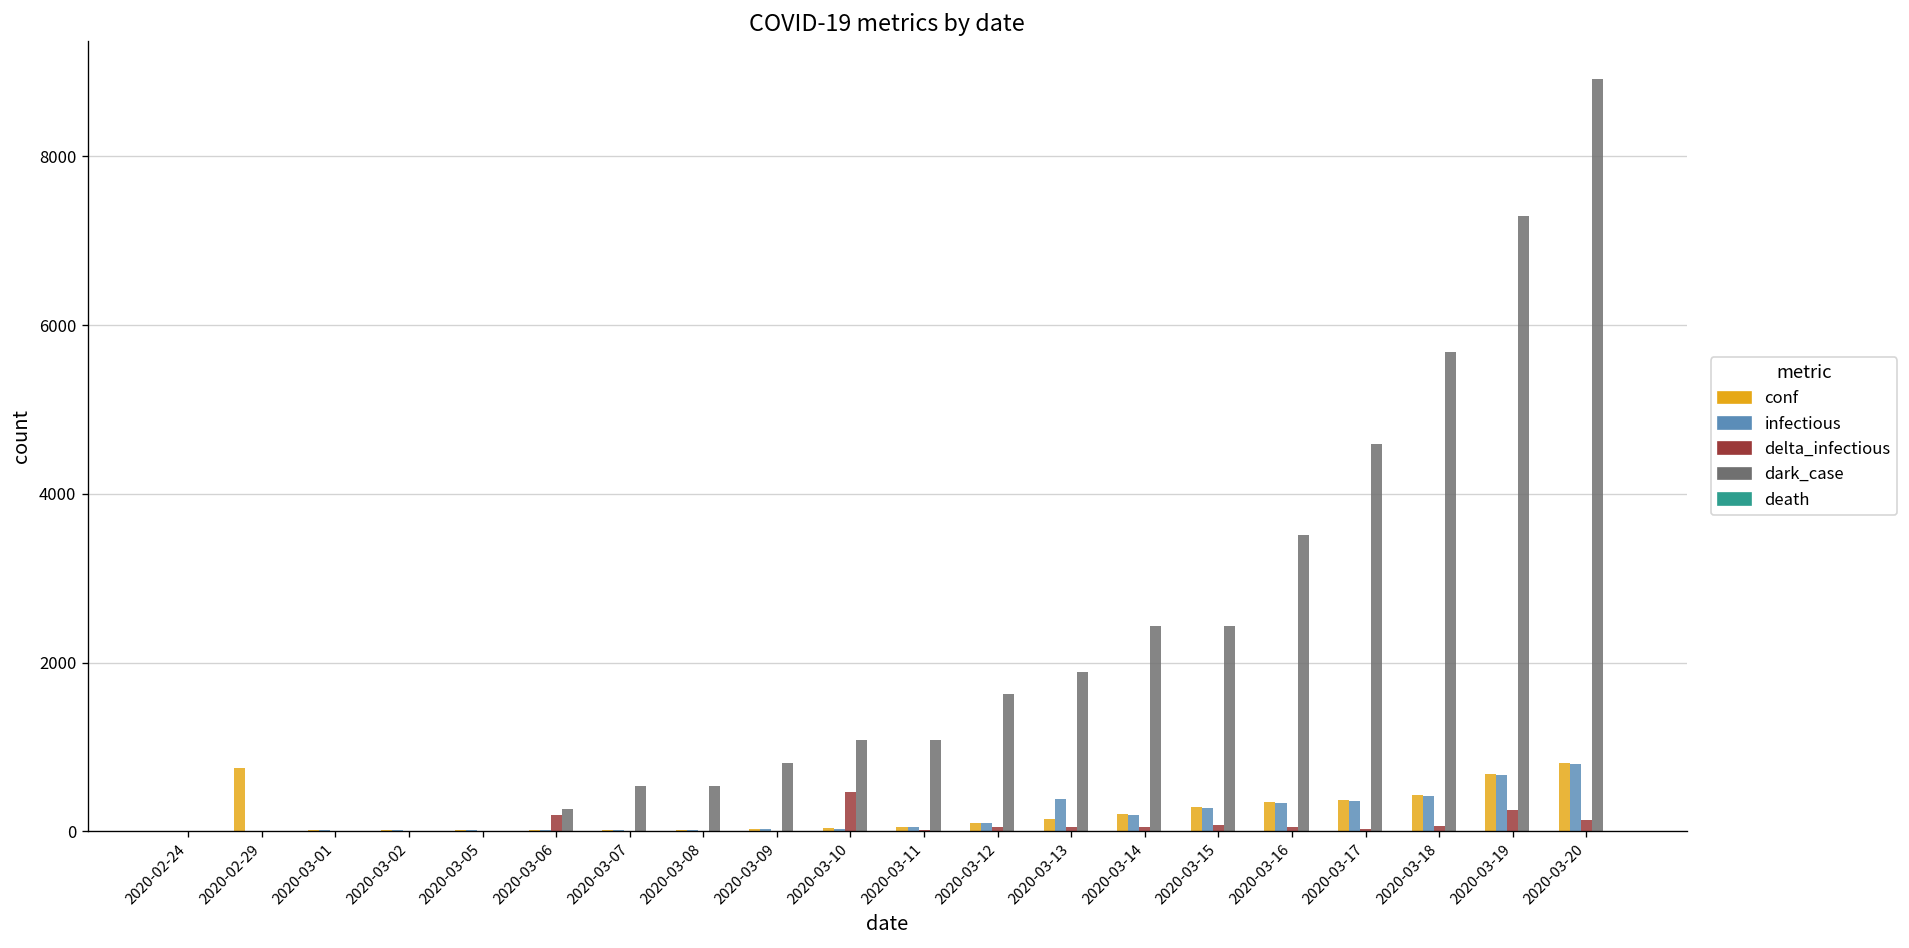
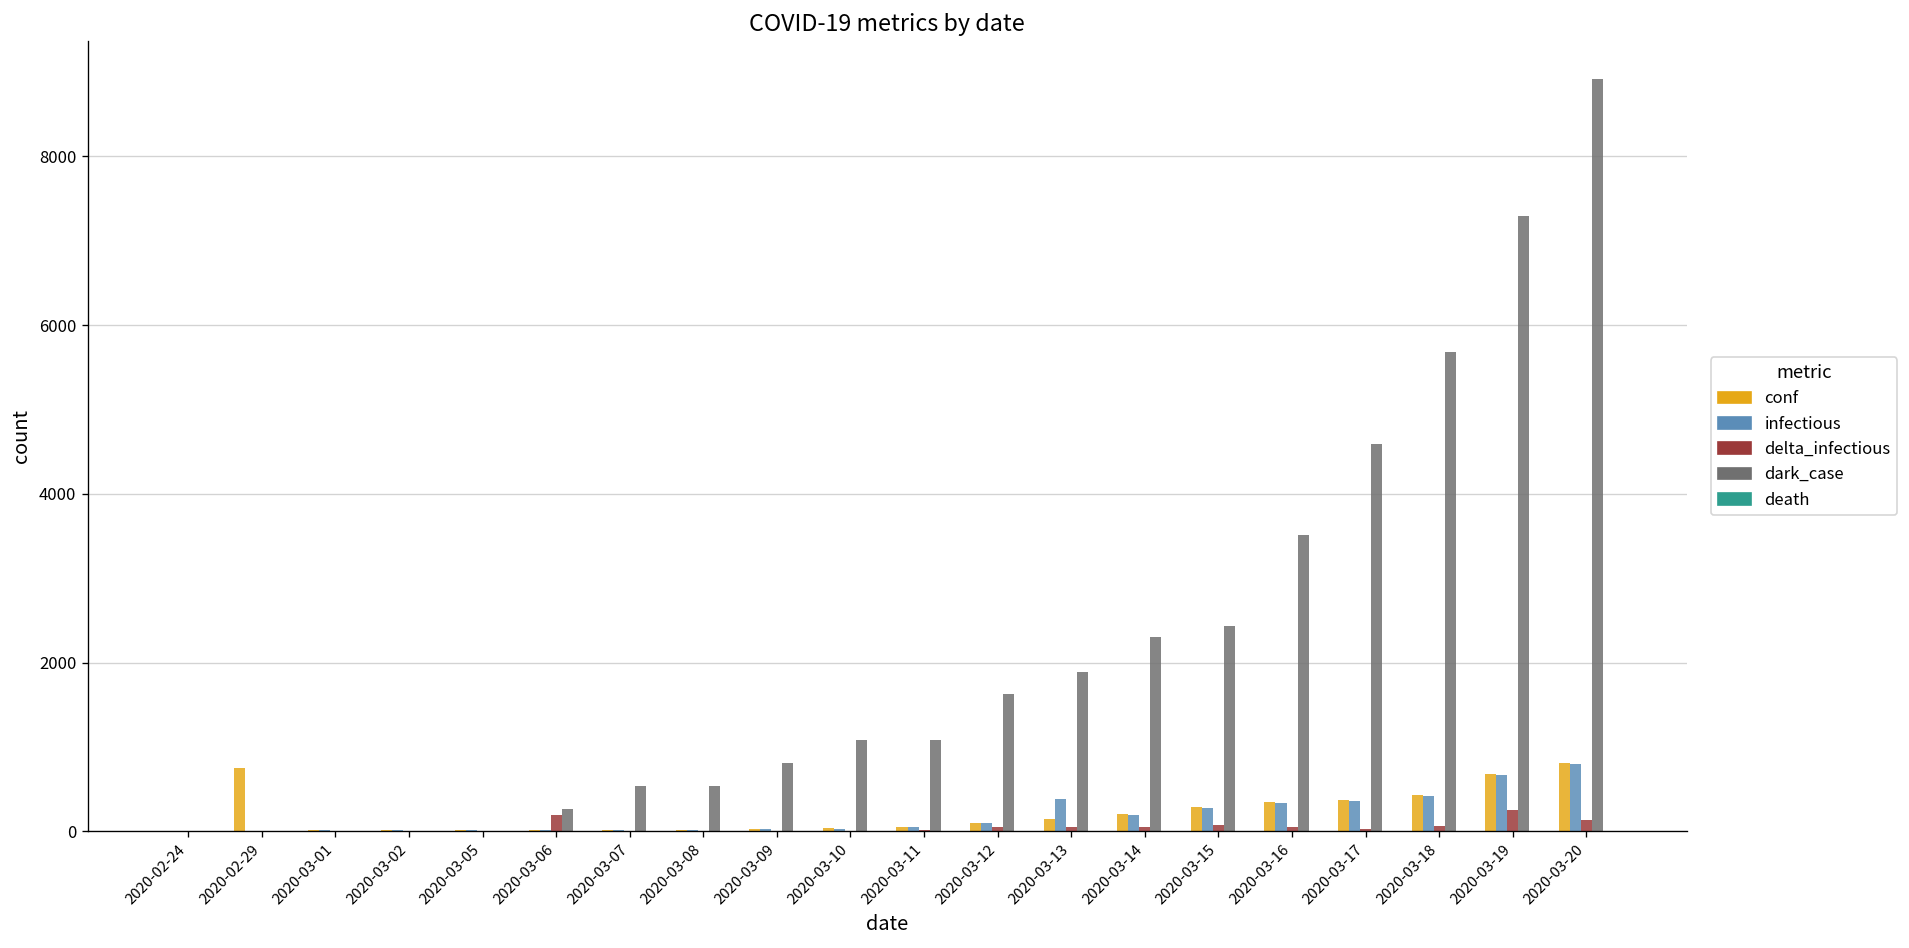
  {
    "conf": {
      "2020-02-29": 800,
      "2020-03-11": 0,
      "2020-03-12": 100,
      "2020-03-13": 100,
      "2020-03-14": 200,
      "2020-03-15": 300,
      "2020-03-16": 300,
      "2020-03-17": 400,
      "2020-03-18": 400,
      "2020-03-19": 700,
      "2020-03-20": 800
    },
    "infectious": {
      "2020-03-11": 0,
      "2020-03-12": 100,
      "2020-03-13": 400,
      "2020-03-14": 200,
      "2020-03-15": 300,
      "2020-03-16": 300,
      "2020-03-17": 400,
      "2020-03-18": 400,
      "2020-03-19": 700,
      "2020-03-20": 800
    },
    "delta_infectious": {
      "2020-03-06": 200,
-     "2020-03-10": 500,
+     "2020-03-10": 0,
      "2020-03-12": 100,
      "2020-03-13": 0,
      "2020-03-14": 100,
      "2020-03-15": 100,
      "2020-03-16": 100,
      "2020-03-18": 100,
      "2020-03-19": 200,
      "2020-03-20": 100
    },
    "dark_case": {
      "2020-02-24": 0,
      "2020-02-29": 0,
      "2020-03-01": 0,
      "2020-03-02": 0,
      "2020-03-05": 0,
      "2020-03-06": 300,
      "2020-03-07": 500,
      "2020-03-08": 500,
      "2020-03-09": 800,
      "2020-03-10": 1100,
      "2020-03-11": 1100,
      "2020-03-12": 1600,
      "2020-03-13": 1900,
-     "2020-03-14": 2400,
+     "2020-03-14": 2300,
      "2020-03-15": 2400,
      "2020-03-16": 3500,
      "2020-03-17": 4600,
      "2020-03-18": 5700,
      "2020-03-19": 7300,
      "2020-03-20": 8900
    },
    "death": {
      "2020-02-24": 0,
      "2020-02-29": 0,
      "2020-03-01": 0,
      "2020-03-02": 0,
      "2020-03-05": 0,
      "2020-03-06": 0,
      "2020-03-07": 0,
      "2020-03-08": 0,
      "2020-03-09": 0,
      "2020-03-10": 0,
      "2020-03-11": 0,
      "2020-03-12": 0,
      "2020-03-13": 0,
      "2020-03-14": 0,
      "2020-03-15": 0,
      "2020-03-16": 0,
      "2020-03-17": 0,
      "2020-03-18": 0,
      "2020-03-19": 0
    }
  }
